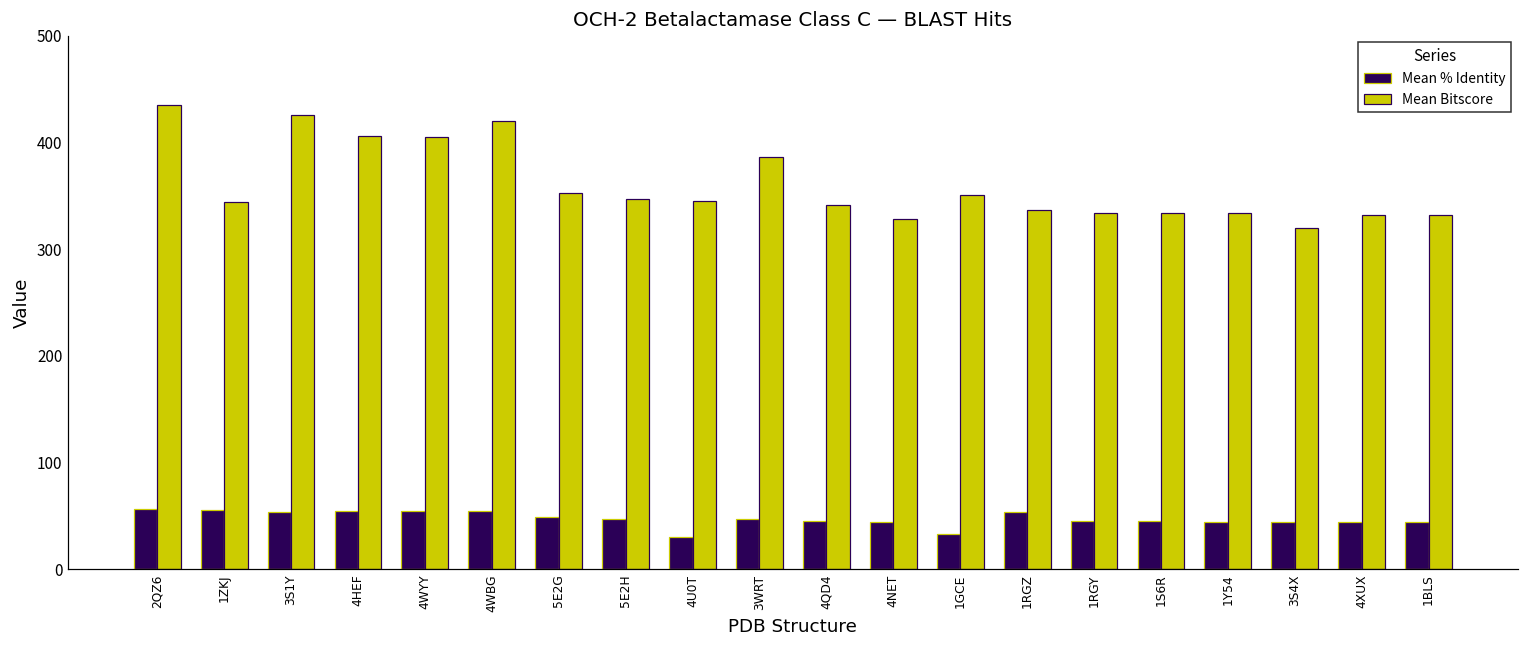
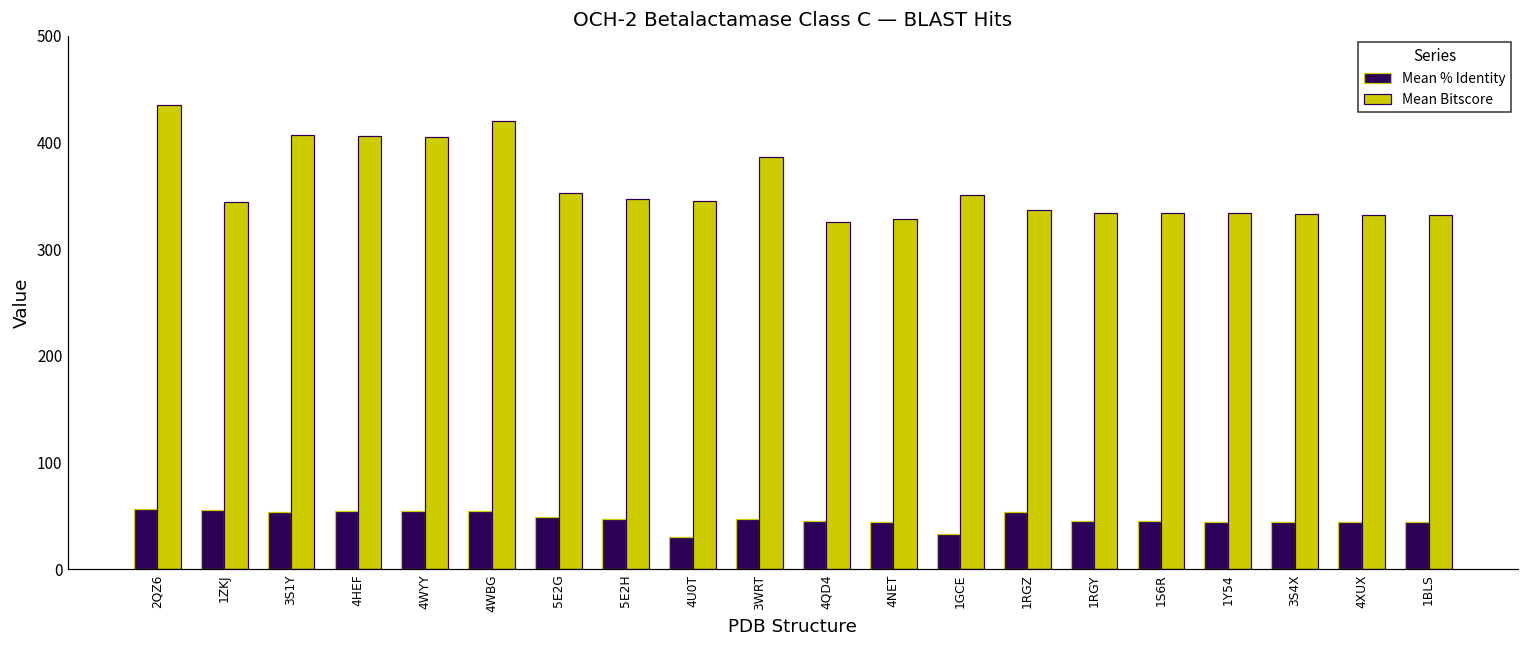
  {
    "Mean % Identity": {
      "2QZ6": 60,
      "1ZKJ": 60,
      "3S1Y": 50,
      "4HEF": 50,
      "4WYY": 50,
      "4WBG": 50,
      "5E2G": 50,
      "5E2H": 50,
      "4U0T": 30,
      "3WRT": 50,
      "4QD4": 40,
      "4NET": 40,
      "1GCE": 30,
      "1RGZ": 50,
      "1RGY": 50,
      "1S6R": 40,
      "1Y54": 40,
      "3S4X": 40,
      "4XUX": 40,
      "1BLS": 40
    },
    "Mean Bitscore": {
      "2QZ6": 440,
      "1ZKJ": 340,
-     "3S1Y": 430,
+     "3S1Y": 410,
      "4HEF": 410,
      "4WYY": 410,
      "4WBG": 420,
      "5E2G": 350,
      "5E2H": 350,
      "4U0T": 350,
      "3WRT": 390,
-     "4QD4": 340,
+     "4QD4": 330,
      "4NET": 330,
      "1GCE": 350,
      "1RGZ": 340,
      "1RGY": 330,
      "1S6R": 330,
      "1Y54": 330,
-     "3S4X": 320,
+     "3S4X": 330,
      "4XUX": 330,
      "1BLS": 330
    }
  }
